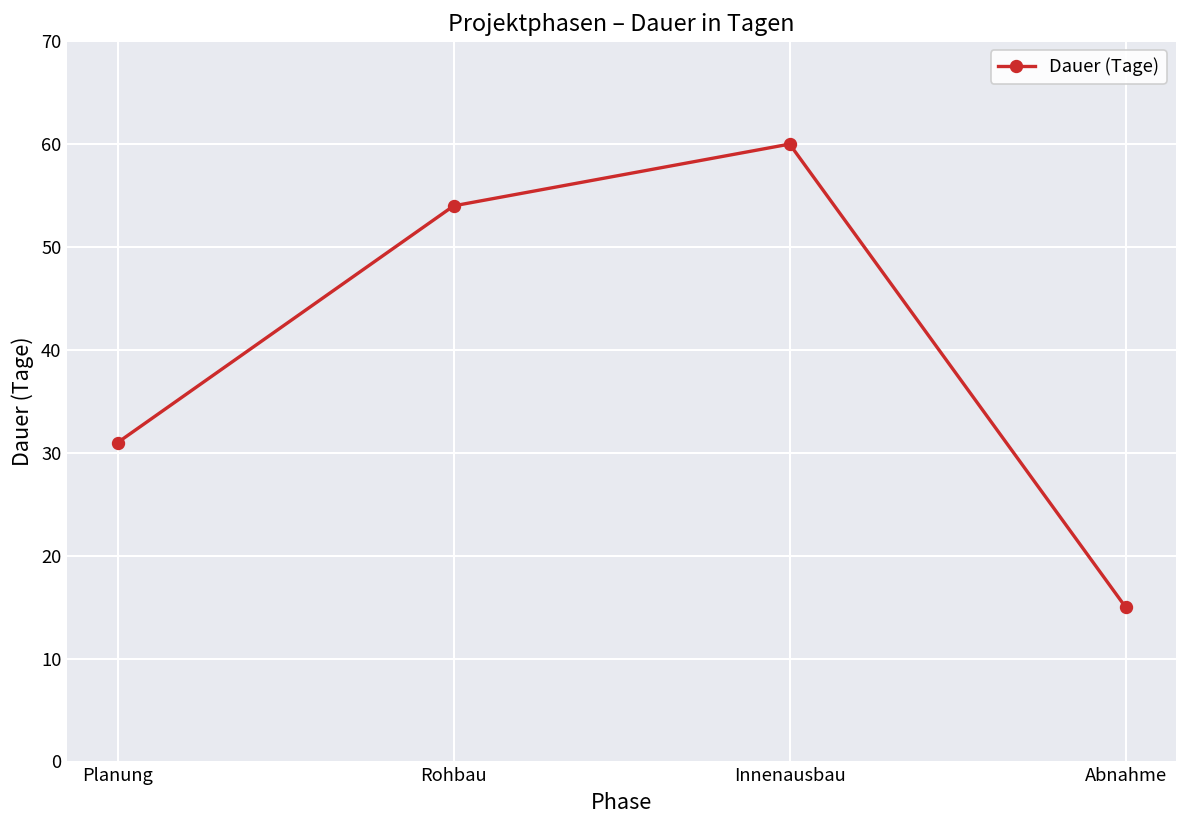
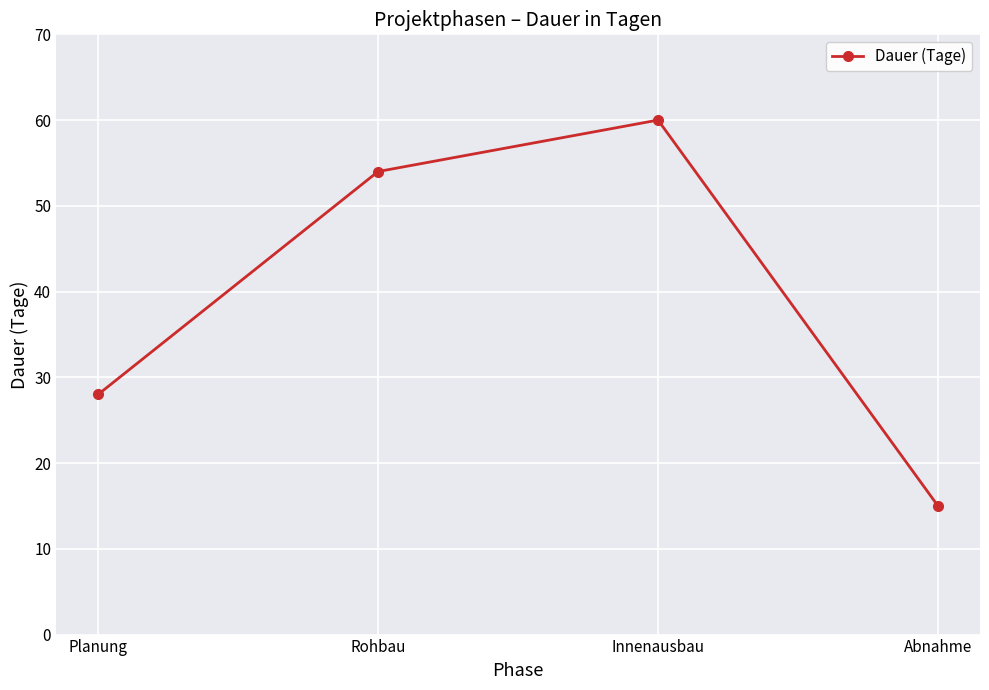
  {
-   "Planung": 31,
+   "Planung": 28,
    "Rohbau": 54,
    "Innenausbau": 60,
    "Abnahme": 15
  }
